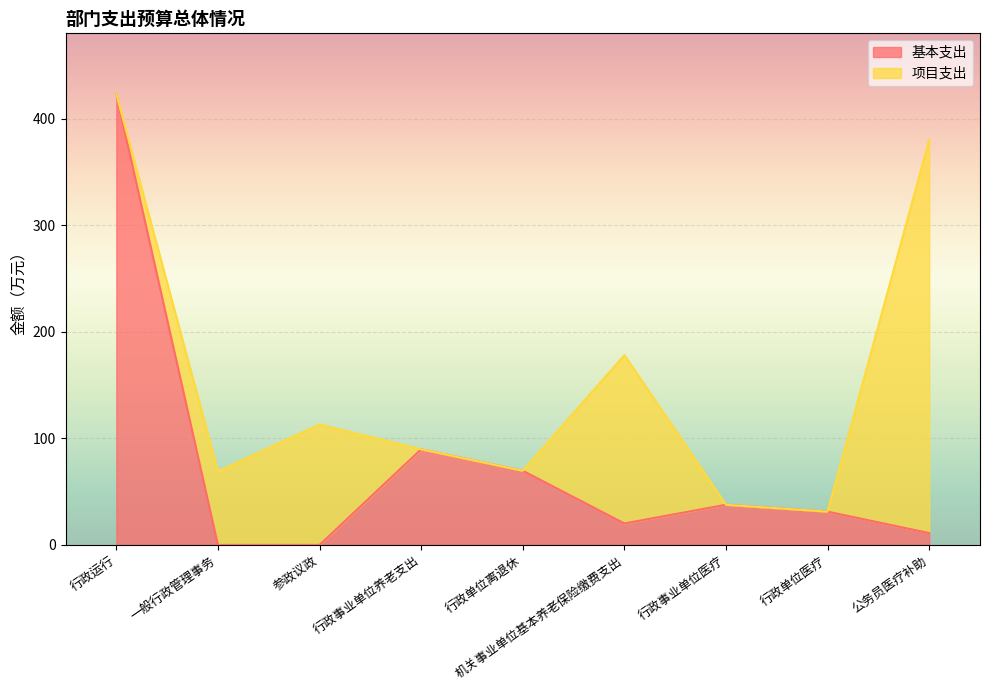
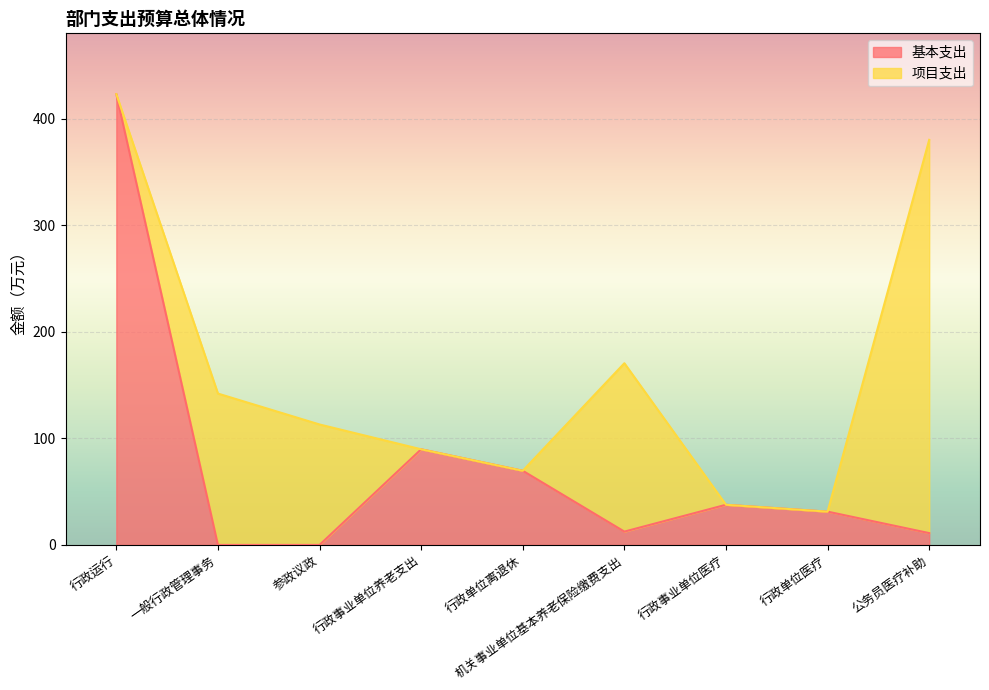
  {
    "基本支出": {
      "一般行政管理事务": 0,
      "参政议政": 0,
-     "机关事业单位基本养老保险缴费支出": 20,
+     "机关事业单位基本养老保险缴费支出": 12,
      "公务员医疗补助": 11
    },
    "项目支出": {
-     "一般行政管理事务": 69,
+     "一般行政管理事务": 142,
      "参政议政": 113,
      "机关事业单位基本养老保险缴费支出": 158,
      "公务员医疗补助": 369
    }
  }
